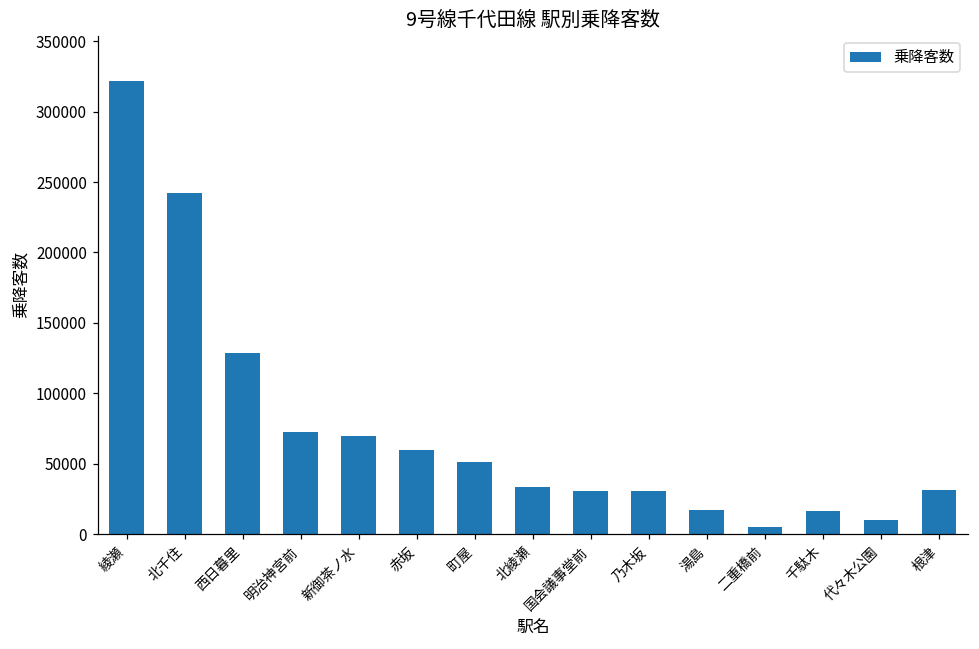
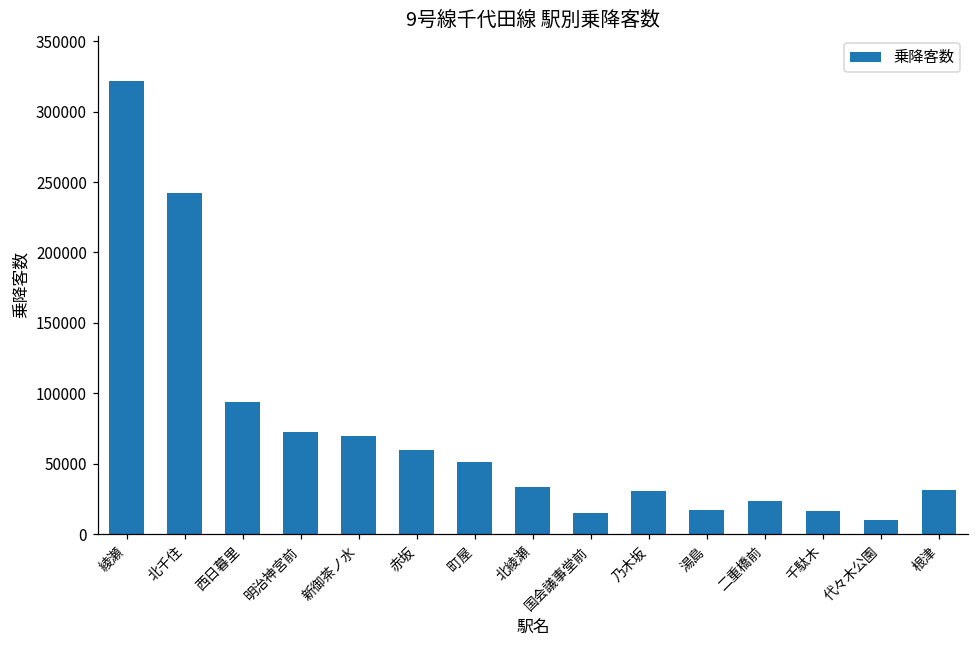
  {
    "綾瀬": 322000,
    "北千住": 242000,
-   "西日暮里": 129000,
+   "西日暮里": 94000,
    "明治神宮前": 72000,
    "新御茶ノ水": 70000,
    "赤坂": 60000,
    "町屋": 51000,
    "北綾瀬": 33000,
-   "国会議事堂前": 31000,
+   "国会議事堂前": 15000,
    "乃木坂": 30000,
    "湯島": 17000,
-   "二重橋前": 5000,
+   "二重橋前": 23000,
    "千駄木": 17000,
    "代々木公園": 10000,
    "根津": 31000
  }
